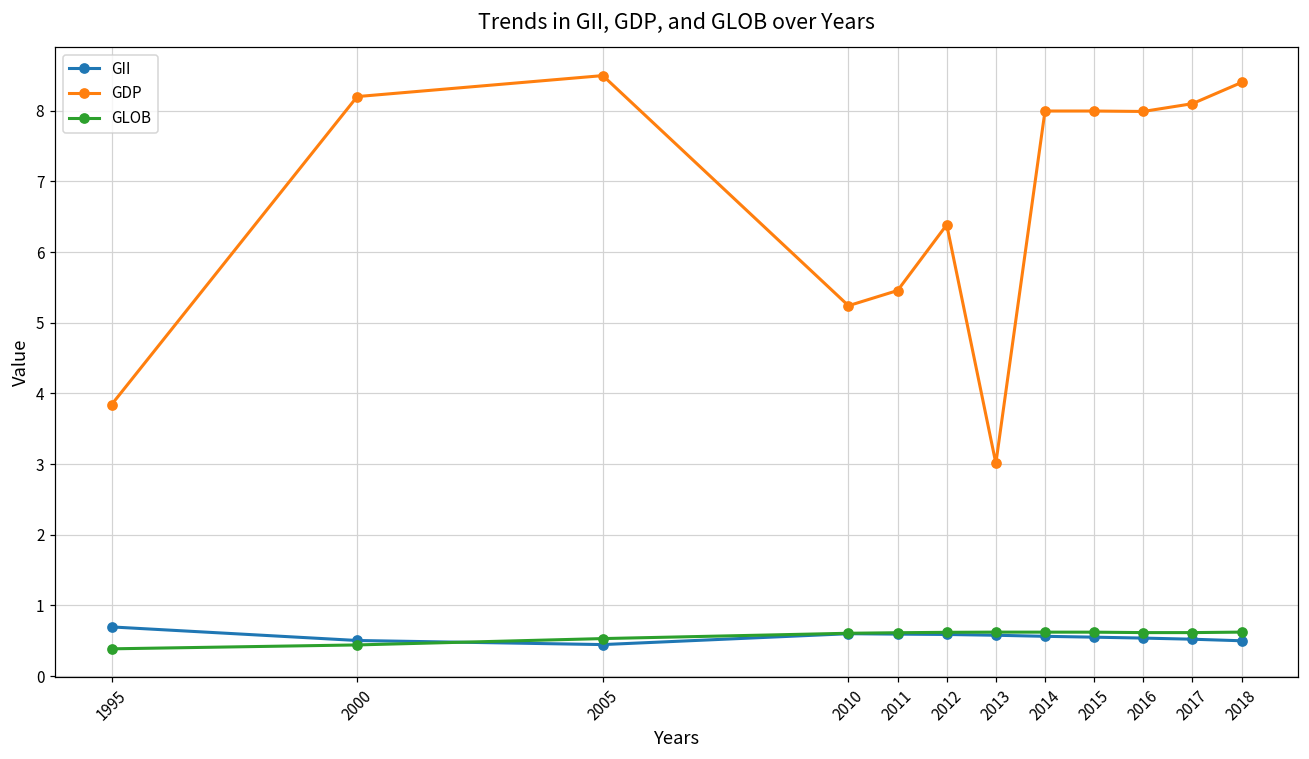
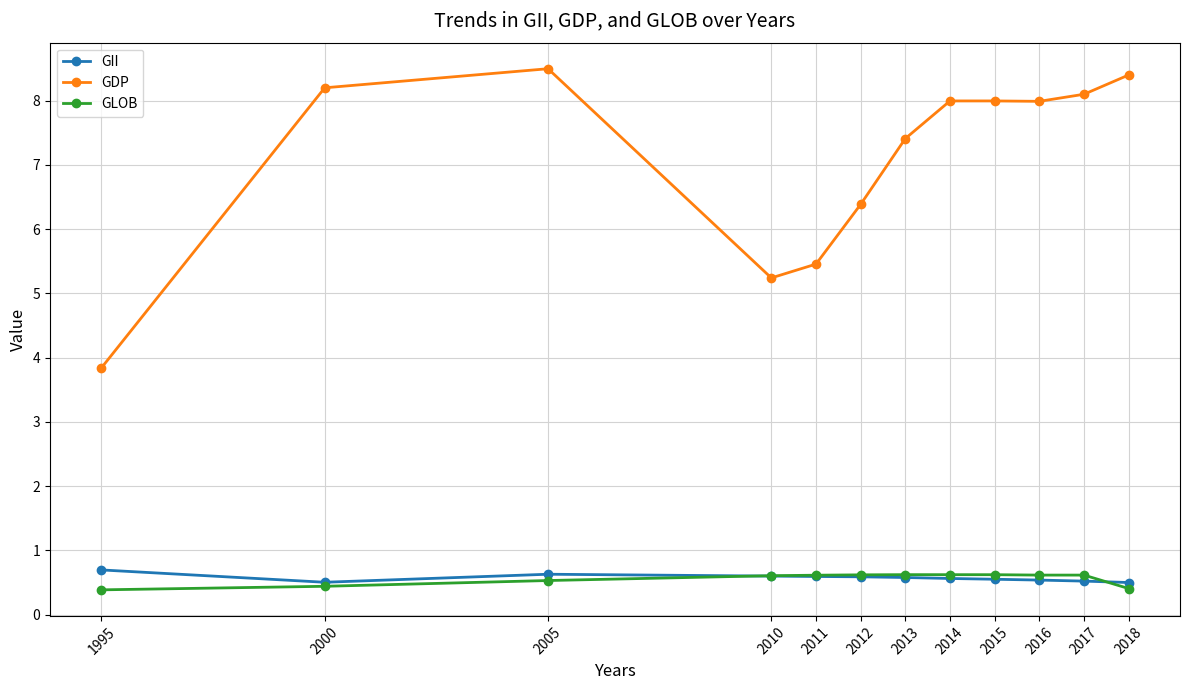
  {
    "GII": {
      "1995": 0.7,
      "2000": 0.5,
-     "2005": 0.4,
+     "2005": 0.6,
      "2013": 0.6,
      "2014": 0.6,
      "2015": 0.6,
      "2016": 0.5,
      "2017": 0.5,
      "2018": 0.5
    },
    "GDP": {
      "1995": 3.8,
      "2000": 8.2,
      "2005": 8.5,
      "2010": 5.2,
      "2011": 5.5,
      "2012": 6.4,
-     "2013": 3.0,
+     "2013": 7.4,
      "2014": 8.0,
      "2015": 8.0,
      "2016": 8.0,
      "2017": 8.1,
      "2018": 8.4
    },
    "GLOB": {
      "1995": 0.4,
      "2000": 0.4,
      "2005": 0.5,
      "2013": 0.6,
      "2014": 0.6,
      "2015": 0.6,
      "2016": 0.6,
      "2017": 0.6,
-     "2018": 0.6
+     "2018": 0.4
    }
  }
